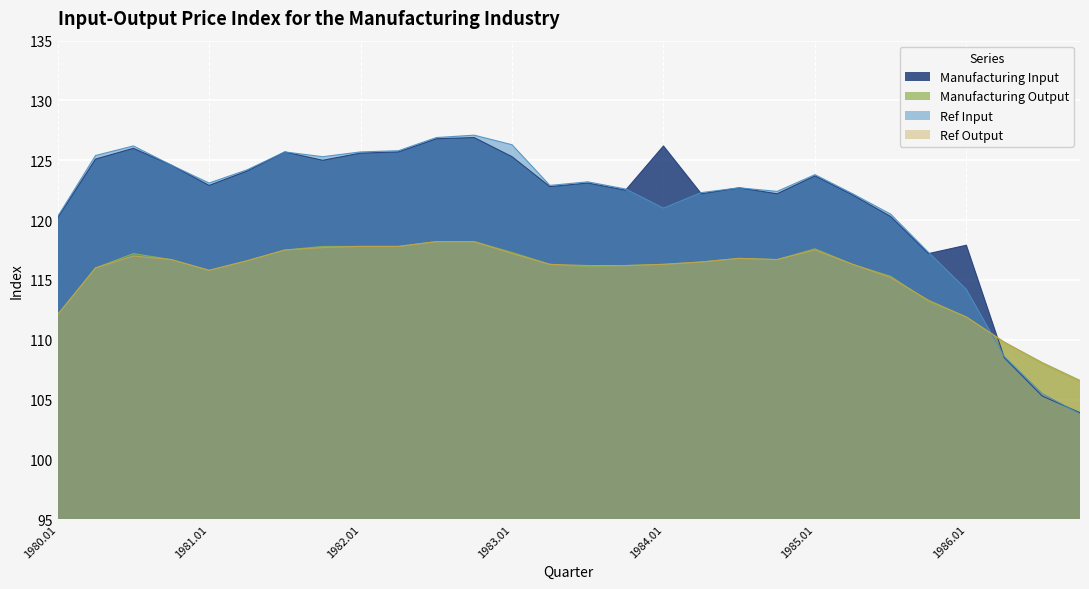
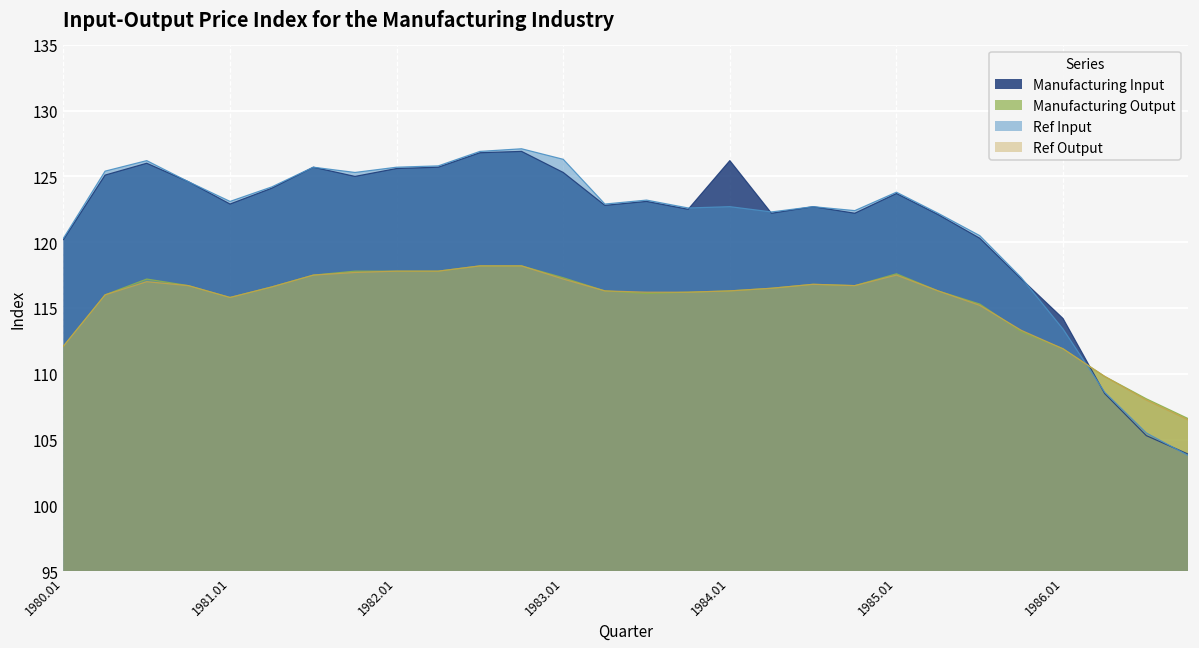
  {
    "Manufacturing Input": {
      "1983.01": 125.3,
      "1984.01": 126.2,
-     "1986.01": 117.9
+     "1986.01": 114.2
    },
    "Ref Input": {
      "1983.01": 126.3,
-     "1984.01": 121.0,
-     "1986.01": 114.2
+     "1984.01": 122.7,
+     "1986.01": 113.4
    }
  }
